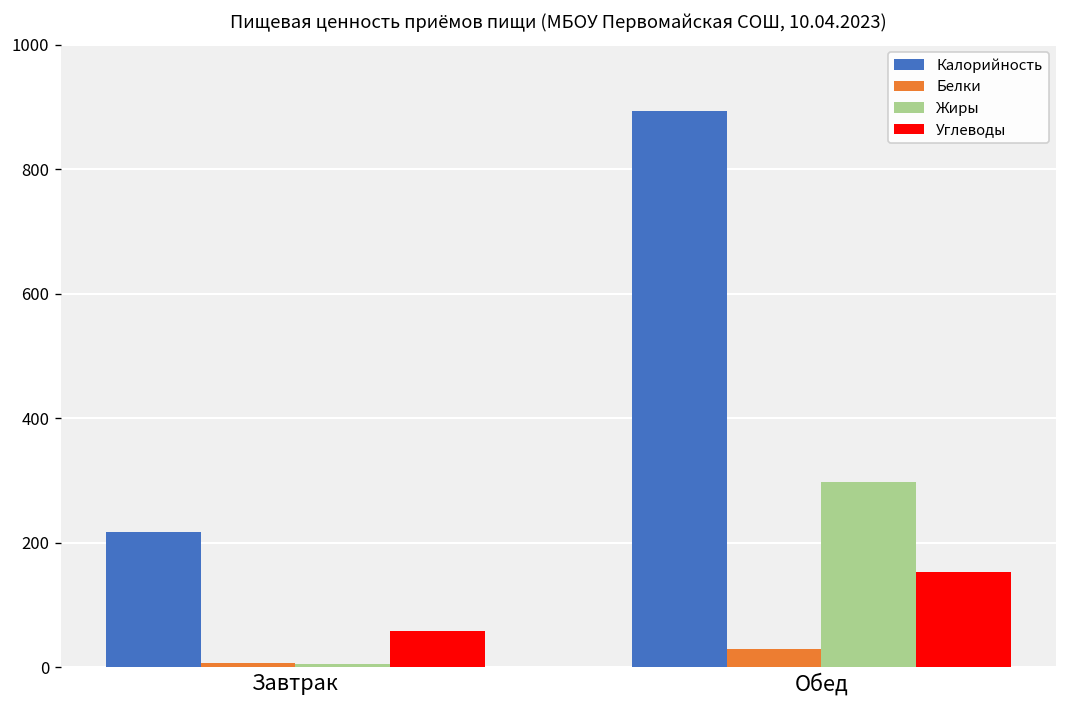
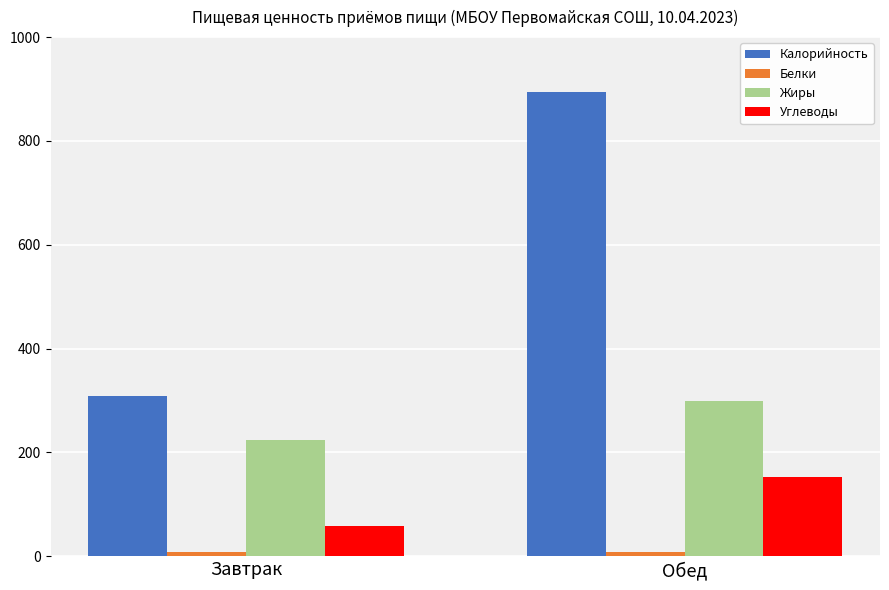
  {
    "Калорийность": {
-     "Завтрак": 220,
+     "Завтрак": 310,
      "Обед": 890
    },
    "Белки": {
      "Завтрак": 10,
-     "Обед": 30
+     "Обед": 10
    },
    "Жиры": {
-     "Завтрак": 10,
+     "Завтрак": 220,
      "Обед": 300
    },
    "Углеводы": {
      "Завтрак": 60,
      "Обед": 150
    }
  }
